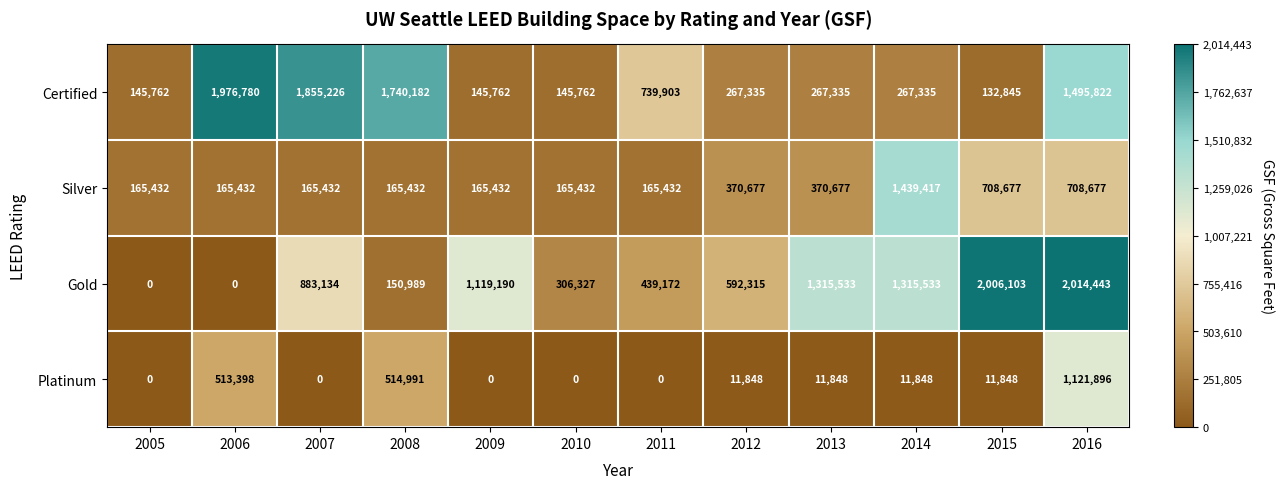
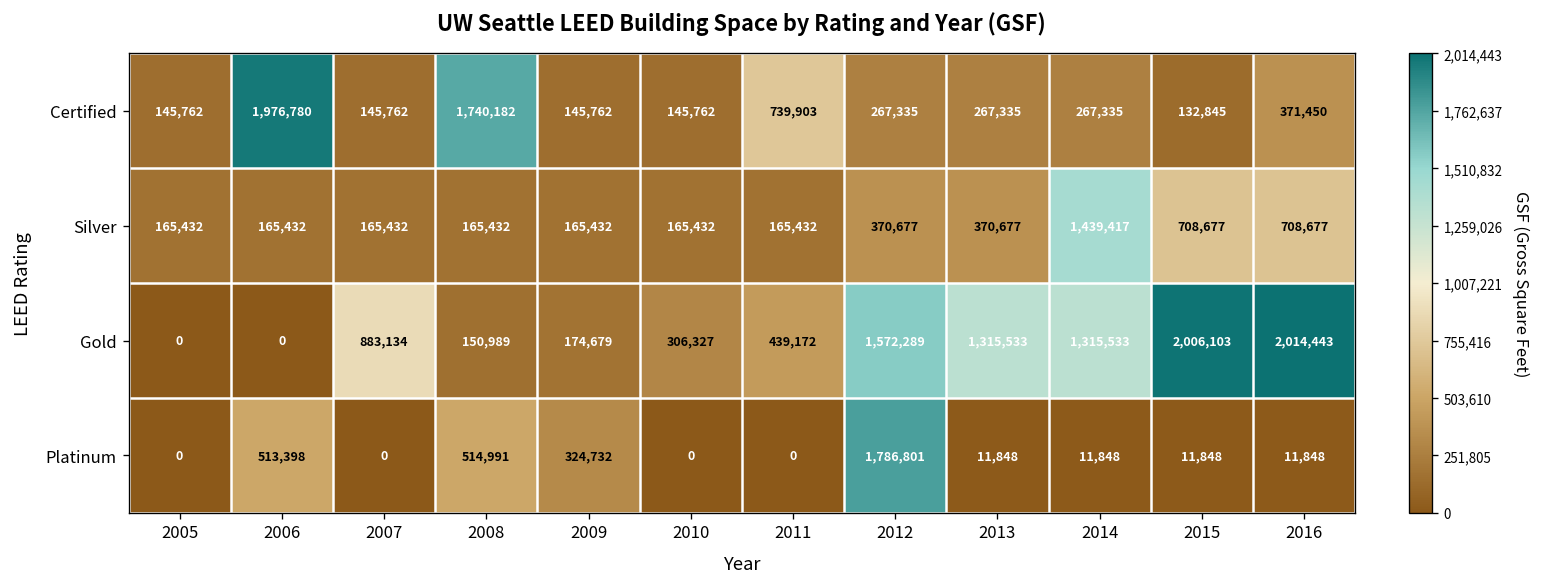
  {
    "Certified": {
      "2005": "145,762",
      "2006": "1,976,780",
-     "2007": "1,855,226",
+     "2007": "145,762",
      "2008": "1,740,182",
      "2009": "145,762",
      "2010": "145,762",
      "2011": "739,903",
      "2012": "267,335",
      "2013": "267,335",
      "2014": "267,335",
      "2015": "132,845",
-     "2016": "1,495,822"
+     "2016": "371,450"
    },
    "Silver": {
      "2005": "165,432",
      "2006": "165,432",
      "2007": "165,432",
      "2008": "165,432",
      "2009": "165,432",
      "2010": "165,432",
      "2011": "165,432",
      "2012": "370,677",
      "2013": "370,677",
      "2014": "1,439,417",
      "2015": "708,677",
      "2016": "708,677"
    },
    "Gold": {
      "2005": "0",
      "2006": "0",
      "2007": "883,134",
      "2008": "150,989",
-     "2009": "1,119,190",
+     "2009": "174,679",
      "2010": "306,327",
      "2011": "439,172",
-     "2012": "592,315",
+     "2012": "1,572,289",
      "2013": "1,315,533",
      "2014": "1,315,533",
      "2015": "2,006,103",
      "2016": "2,014,443"
    },
    "Platinum": {
      "2005": "0",
      "2006": "513,398",
      "2007": "0",
      "2008": "514,991",
-     "2009": "0",
+     "2009": "324,732",
      "2010": "0",
      "2011": "0",
-     "2012": "11,848",
+     "2012": "1,786,801",
      "2013": "11,848",
      "2014": "11,848",
      "2015": "11,848",
-     "2016": "1,121,896"
+     "2016": "11,848"
    }
  }
